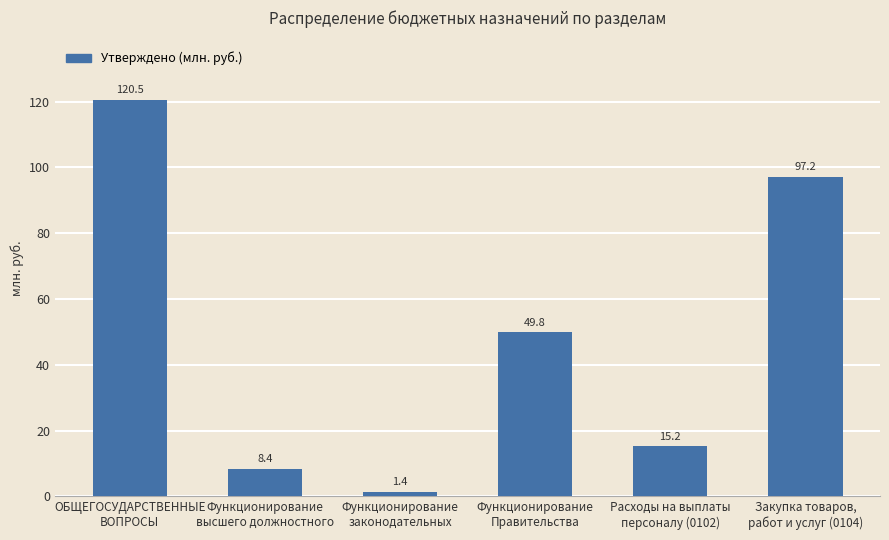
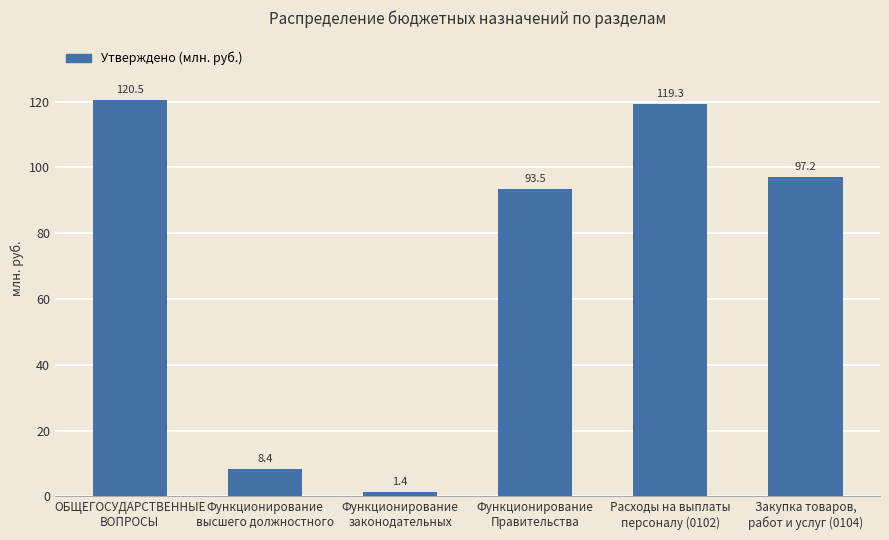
  {
    "ОБЩЕГОСУДАРСТВЕННЫЕ ВОПРОСЫ": 120.5,
    "Функционирование высшего должностного": 8.4,
    "Функционирование законодательных": 1.4,
-   "Функционирование Правительства": 49.8,
-   "Расходы на выплаты персоналу (0102)": 15.2,
+   "Функционирование Правительства": 93.5,
+   "Расходы на выплаты персоналу (0102)": 119.3,
    "Закупка товаров, работ и услуг (0104)": 97.2
  }
